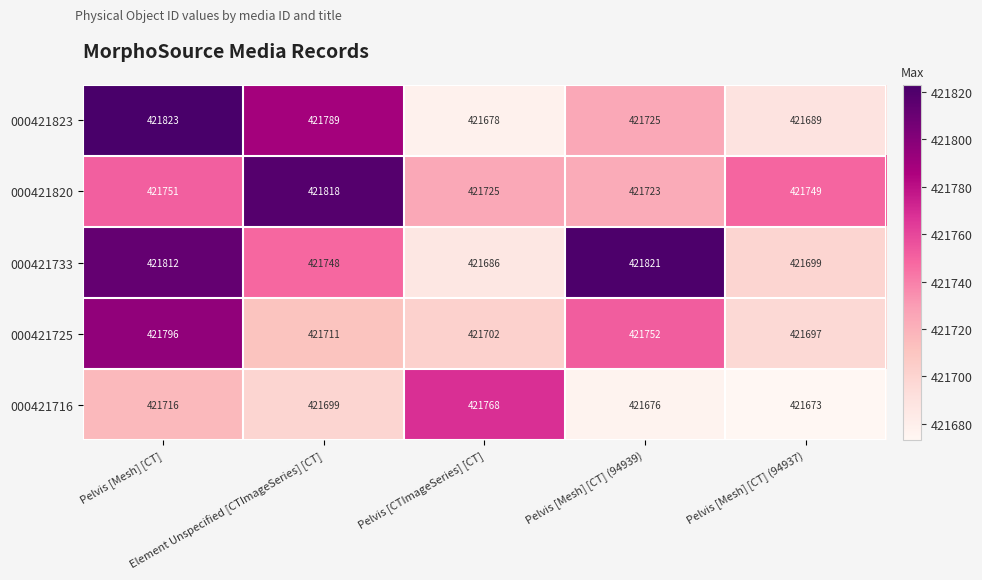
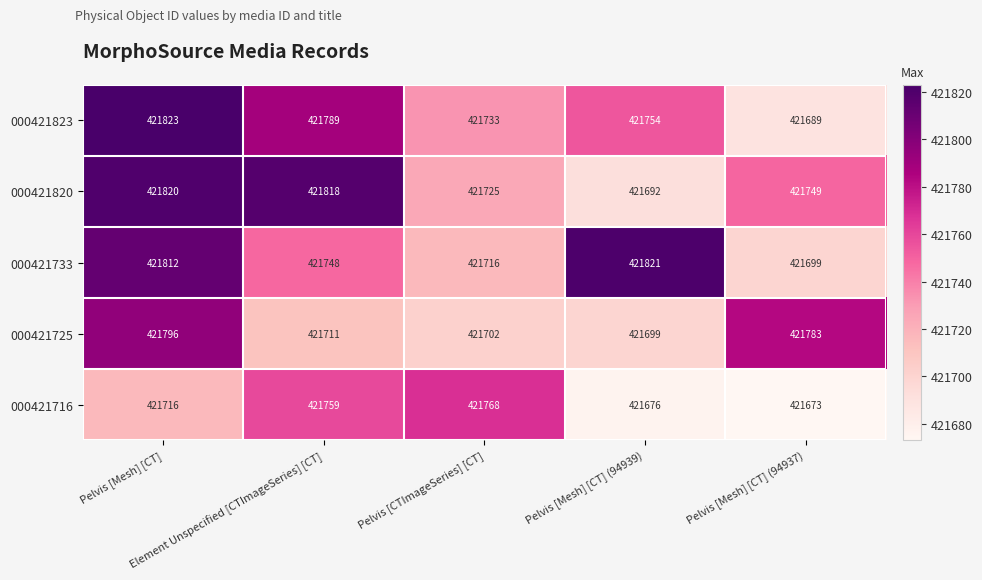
  {
    "000421823": {
      "Pelvis [Mesh] [CT]": 421823,
      "Element Unspecified [CTImageSeries] [CT]": 421789,
-     "Pelvis [CTImageSeries] [CT]": 421678,
-     "Pelvis [Mesh] [CT] (94939)": 421725,
+     "Pelvis [CTImageSeries] [CT]": 421733,
+     "Pelvis [Mesh] [CT] (94939)": 421754,
      "Pelvis [Mesh] [CT] (94937)": 421689
    },
    "000421820": {
-     "Pelvis [Mesh] [CT]": 421751,
+     "Pelvis [Mesh] [CT]": 421820,
      "Element Unspecified [CTImageSeries] [CT]": 421818,
      "Pelvis [CTImageSeries] [CT]": 421725,
-     "Pelvis [Mesh] [CT] (94939)": 421723,
+     "Pelvis [Mesh] [CT] (94939)": 421692,
      "Pelvis [Mesh] [CT] (94937)": 421749
    },
    "000421733": {
      "Pelvis [Mesh] [CT]": 421812,
      "Element Unspecified [CTImageSeries] [CT]": 421748,
-     "Pelvis [CTImageSeries] [CT]": 421686,
+     "Pelvis [CTImageSeries] [CT]": 421716,
      "Pelvis [Mesh] [CT] (94939)": 421821,
      "Pelvis [Mesh] [CT] (94937)": 421699
    },
    "000421725": {
      "Pelvis [Mesh] [CT]": 421796,
      "Element Unspecified [CTImageSeries] [CT]": 421711,
      "Pelvis [CTImageSeries] [CT]": 421702,
-     "Pelvis [Mesh] [CT] (94939)": 421752,
-     "Pelvis [Mesh] [CT] (94937)": 421697
+     "Pelvis [Mesh] [CT] (94939)": 421699,
+     "Pelvis [Mesh] [CT] (94937)": 421783
    },
    "000421716": {
      "Pelvis [Mesh] [CT]": 421716,
-     "Element Unspecified [CTImageSeries] [CT]": 421699,
+     "Element Unspecified [CTImageSeries] [CT]": 421759,
      "Pelvis [CTImageSeries] [CT]": 421768,
      "Pelvis [Mesh] [CT] (94939)": 421676,
      "Pelvis [Mesh] [CT] (94937)": 421673
    }
  }
